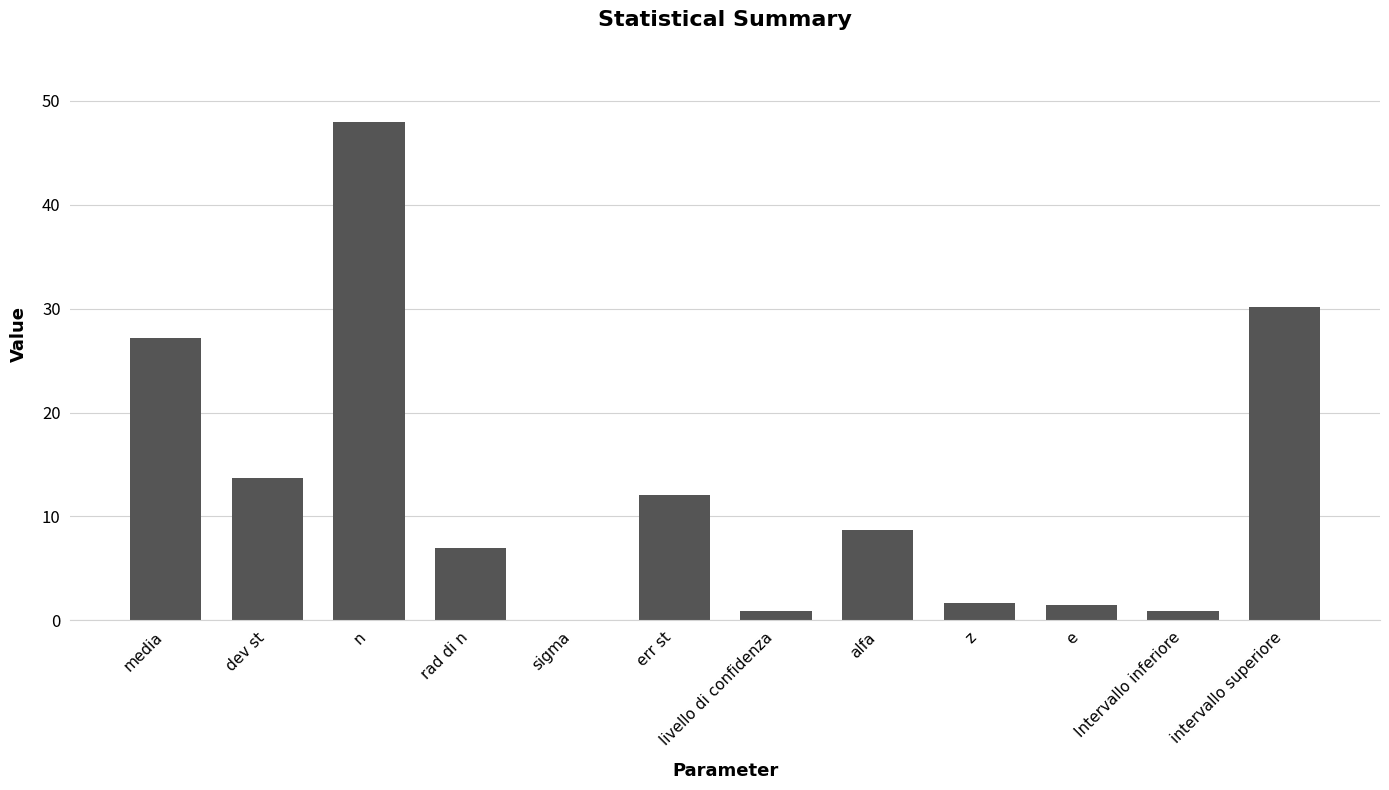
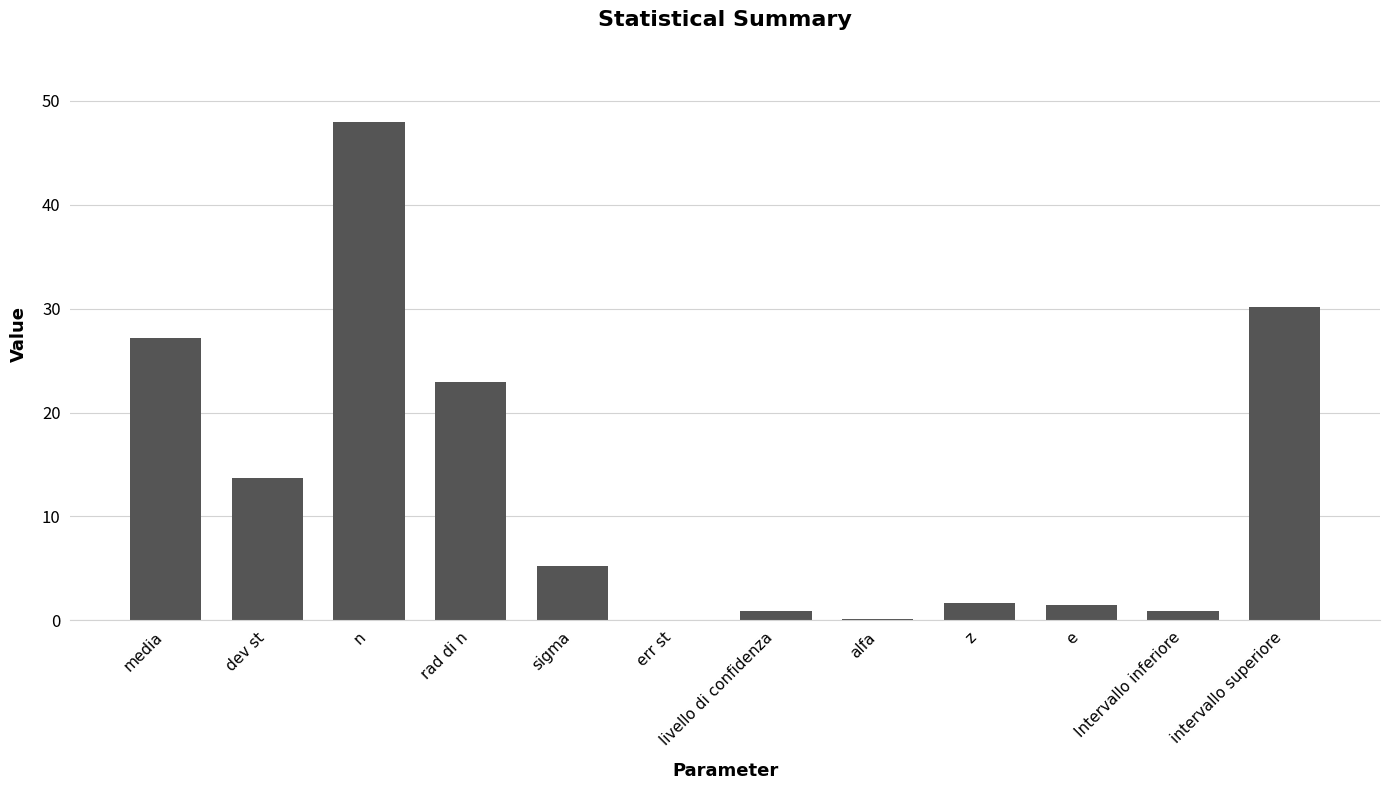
  {
    "media": 27.2,
    "dev st": 13.7,
    "n": 48.0,
-   "rad di n": 6.9,
-   "sigma": 0.0,
-   "err st": 12.0,
+   "rad di n": 23.0,
+   "sigma": 5.2,
+   "err st": 0.0,
    "livello di confidenza": 0.9,
-   "alfa": 8.7,
+   "alfa": 0.1,
    "z": 1.7,
    "e": 1.5,
    "Intervallo inferiore": 0.9,
    "intervallo superiore": 30.2
  }
